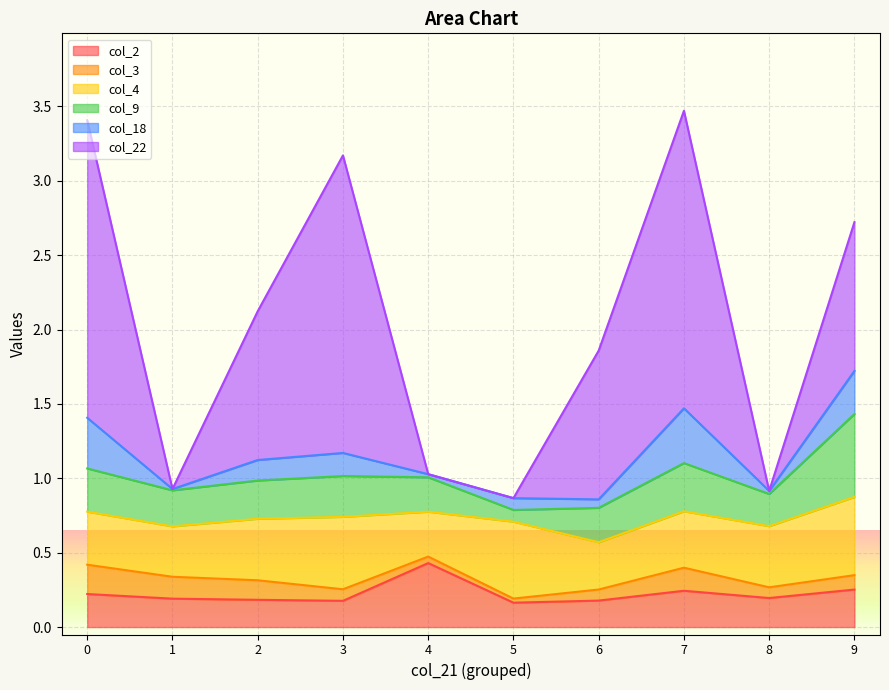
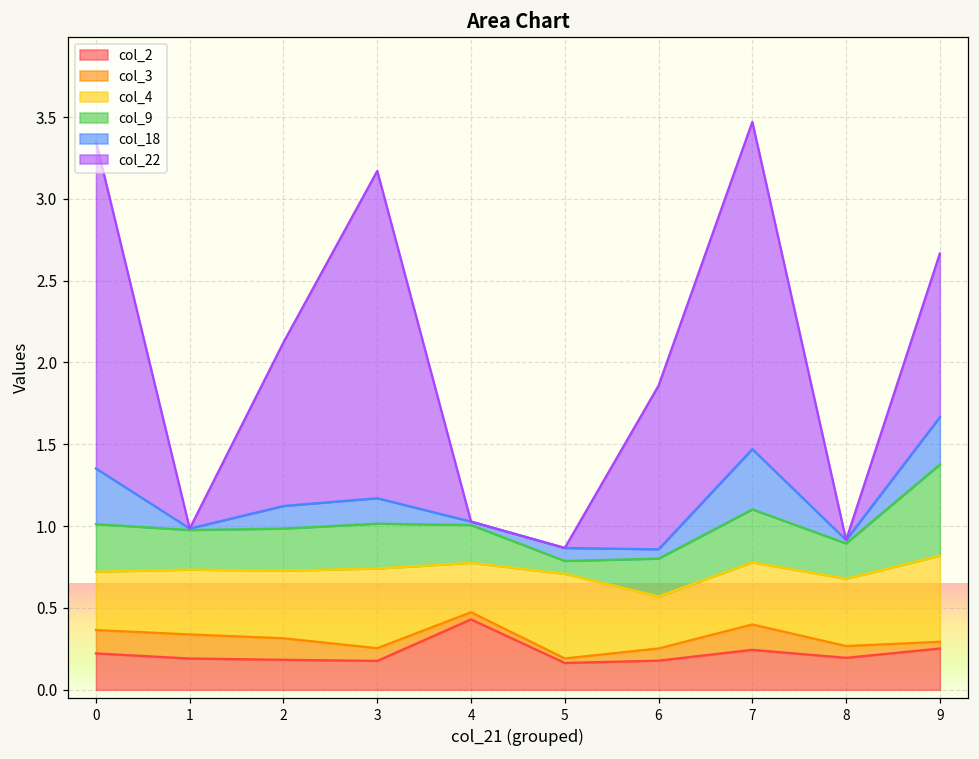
  {
    "col_2": {
      "0": 0.22,
      "1": 0.19,
      "2": 0.18,
      "3": 0.18,
      "4": 0.43,
      "5": 0.16,
      "6": 0.18,
      "7": 0.24,
      "8": 0.20,
      "9": 0.25
    },
    "col_3": {
-     "0": 0.20,
+     "0": 0.14,
      "1": 0.15,
      "2": 0.13,
      "3": 0.08,
      "4": 0.04,
      "5": 0.03,
      "6": 0.07,
      "7": 0.16,
      "8": 0.07,
-     "9": 0.10
+     "9": 0.04
    },
    "col_4": {
      "0": 0.36,
-     "1": 0.34,
+     "1": 0.40,
      "2": 0.41,
      "3": 0.49,
      "4": 0.30,
      "5": 0.52,
      "6": 0.32,
      "7": 0.38,
      "8": 0.41,
      "9": 0.53
    },
    "col_9": {
      "0": 0.29,
      "2": 0.26,
      "3": 0.27,
      "4": 0.23,
      "5": 0.08,
      "6": 0.23,
      "7": 0.32,
      "8": 0.22,
      "9": 0.56
    },
    "col_18": {
      "0": 0.34,
      "2": 0.14,
      "3": 0.16,
      "6": 0.06,
      "7": 0.37,
      "9": 0.29
    },
    "col_22": {
      "2": 1.00,
      "3": 2.00,
      "6": 1.00,
      "7": 2.00,
      "9": 1.00
    }
  }
